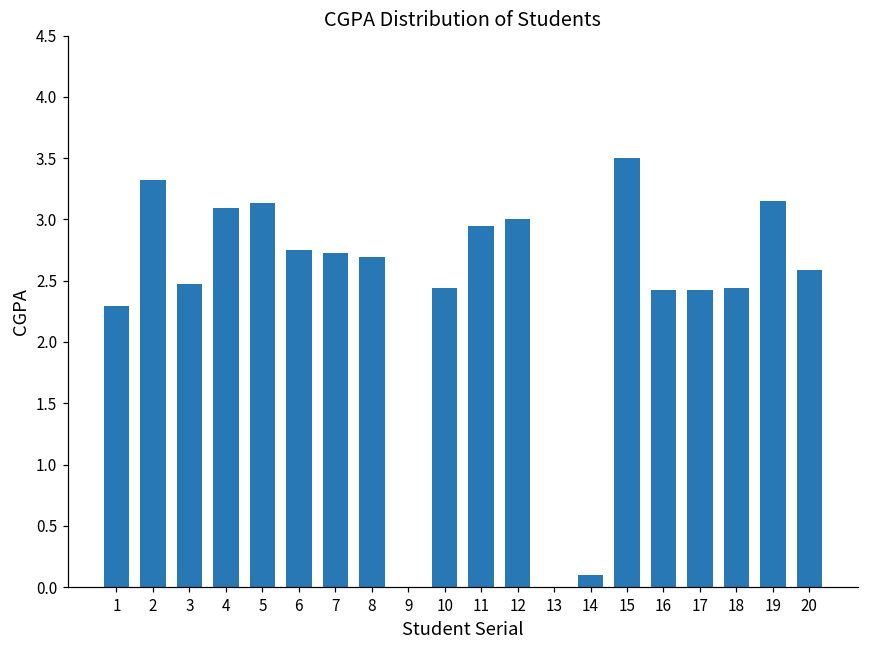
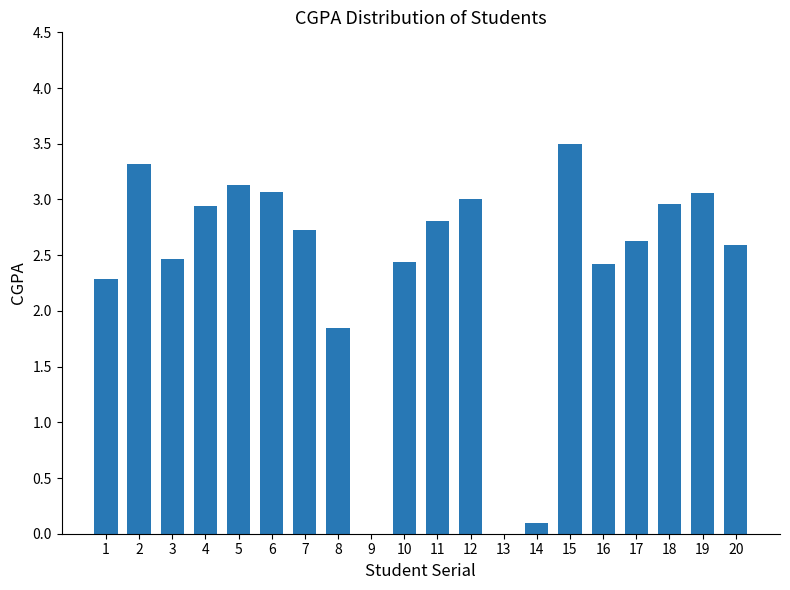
  {
    "1": 2.29,
    "2": 3.32,
    "3": 2.47,
-   "4": 3.09,
+   "4": 2.94,
    "5": 3.13,
-   "6": 2.75,
+   "6": 3.07,
    "7": 2.73,
-   "8": 2.69,
+   "8": 1.85,
    "9": 0.00,
    "10": 2.44,
-   "11": 2.95,
+   "11": 2.81,
    "12": 3.00,
    "13": 0.00,
    "14": 0.10,
    "15": 3.50,
    "16": 2.42,
-   "17": 2.42,
-   "18": 2.44,
-   "19": 3.15,
+   "17": 2.63,
+   "18": 2.96,
+   "19": 3.06,
    "20": 2.59
  }
